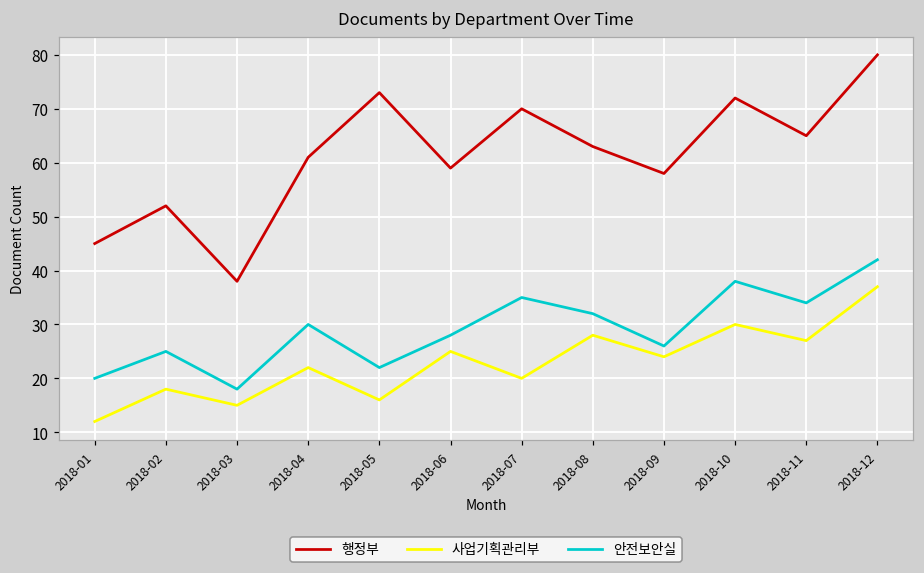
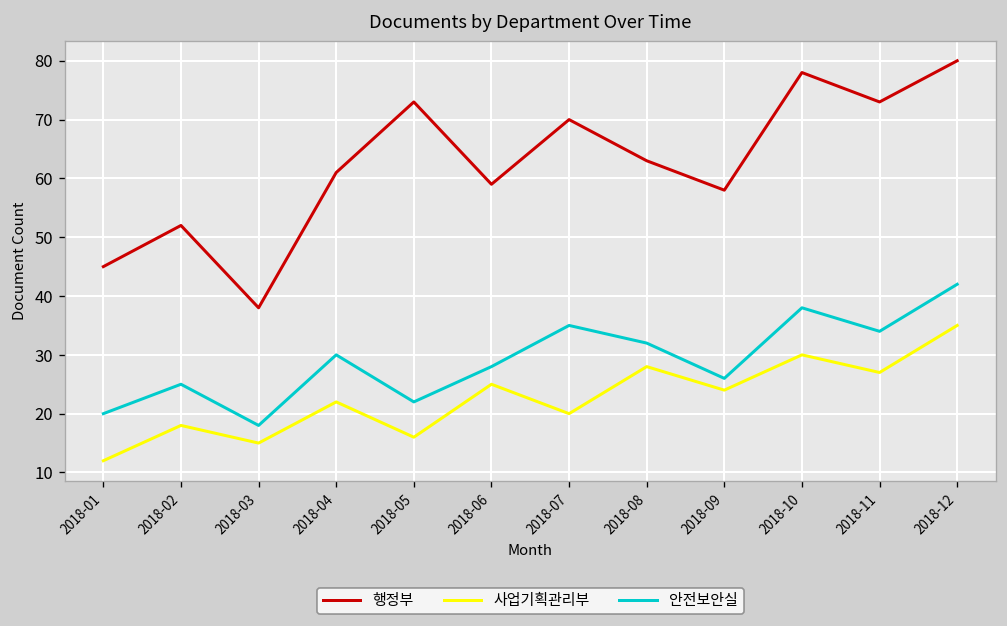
  {
    "행정부": {
      "2018-01": 45,
      "2018-02": 52,
      "2018-03": 38,
      "2018-04": 61,
      "2018-05": 73,
      "2018-06": 59,
      "2018-07": 70,
      "2018-08": 63,
      "2018-09": 58,
-     "2018-10": 72,
-     "2018-11": 65,
+     "2018-10": 78,
+     "2018-11": 73,
      "2018-12": 80
    },
    "사업기획관리부": {
      "2018-01": 12,
      "2018-02": 18,
      "2018-03": 15,
      "2018-04": 22,
      "2018-05": 16,
      "2018-06": 25,
      "2018-07": 20,
      "2018-08": 28,
      "2018-09": 24,
      "2018-10": 30,
      "2018-11": 27,
-     "2018-12": 37
+     "2018-12": 35
    },
    "안전보안실": {
      "2018-01": 20,
      "2018-02": 25,
      "2018-03": 18,
      "2018-04": 30,
      "2018-05": 22,
      "2018-06": 28,
      "2018-07": 35,
      "2018-08": 32,
      "2018-09": 26,
      "2018-10": 38,
      "2018-11": 34,
      "2018-12": 42
    }
  }
